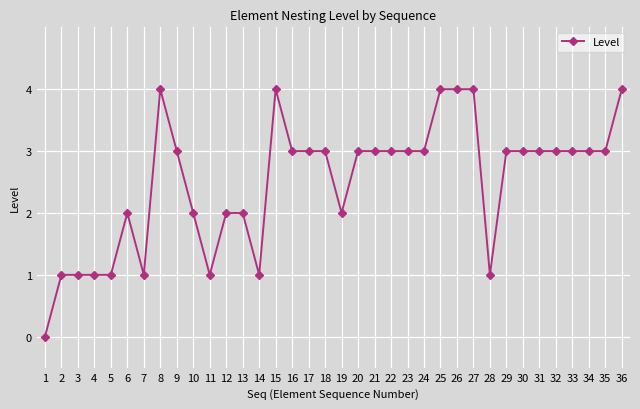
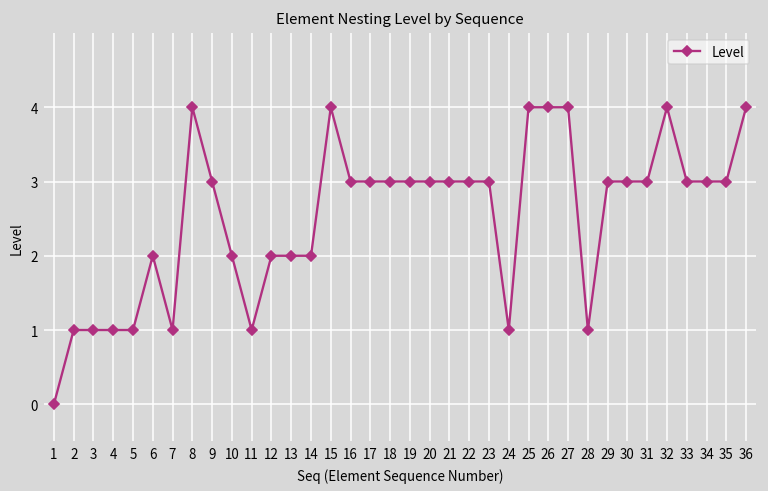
  {
    "1": 0,
    "2": 1,
    "3": 1,
    "4": 1,
    "5": 1,
    "6": 2,
    "7": 1,
    "8": 4,
    "9": 3,
    "10": 2,
    "11": 1,
    "12": 2,
    "13": 2,
-   "14": 1,
+   "14": 2,
    "15": 4,
    "16": 3,
    "17": 3,
    "18": 3,
-   "19": 2,
+   "19": 3,
    "20": 3,
    "21": 3,
    "22": 3,
    "23": 3,
-   "24": 3,
+   "24": 1,
    "25": 4,
    "26": 4,
    "27": 4,
    "28": 1,
    "29": 3,
    "30": 3,
    "31": 3,
-   "32": 3,
+   "32": 4,
    "33": 3,
    "34": 3,
    "35": 3,
    "36": 4
  }
